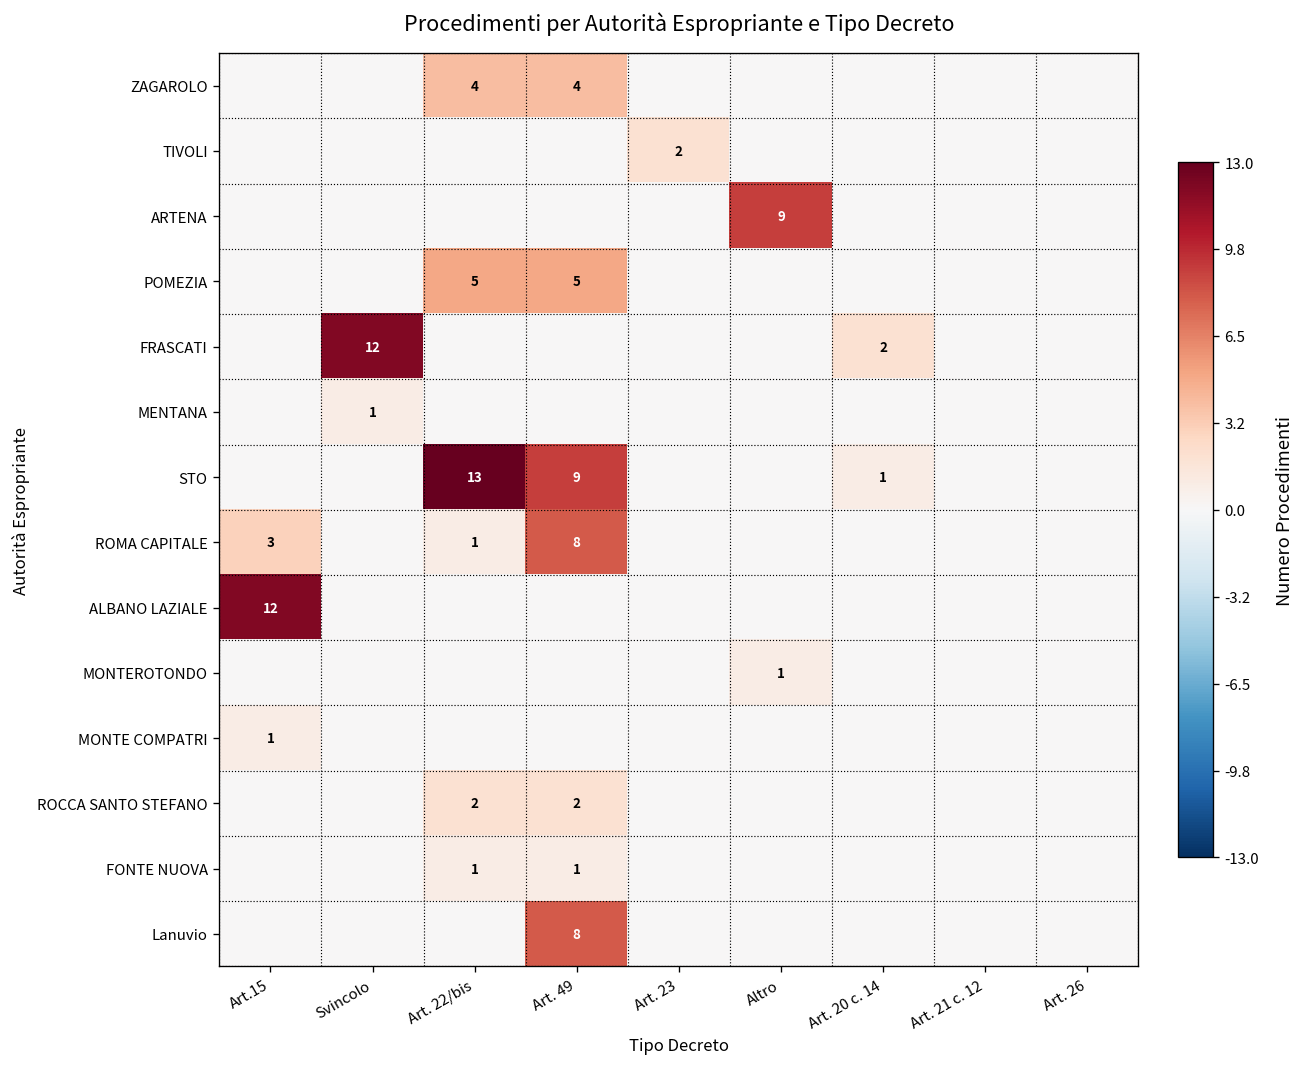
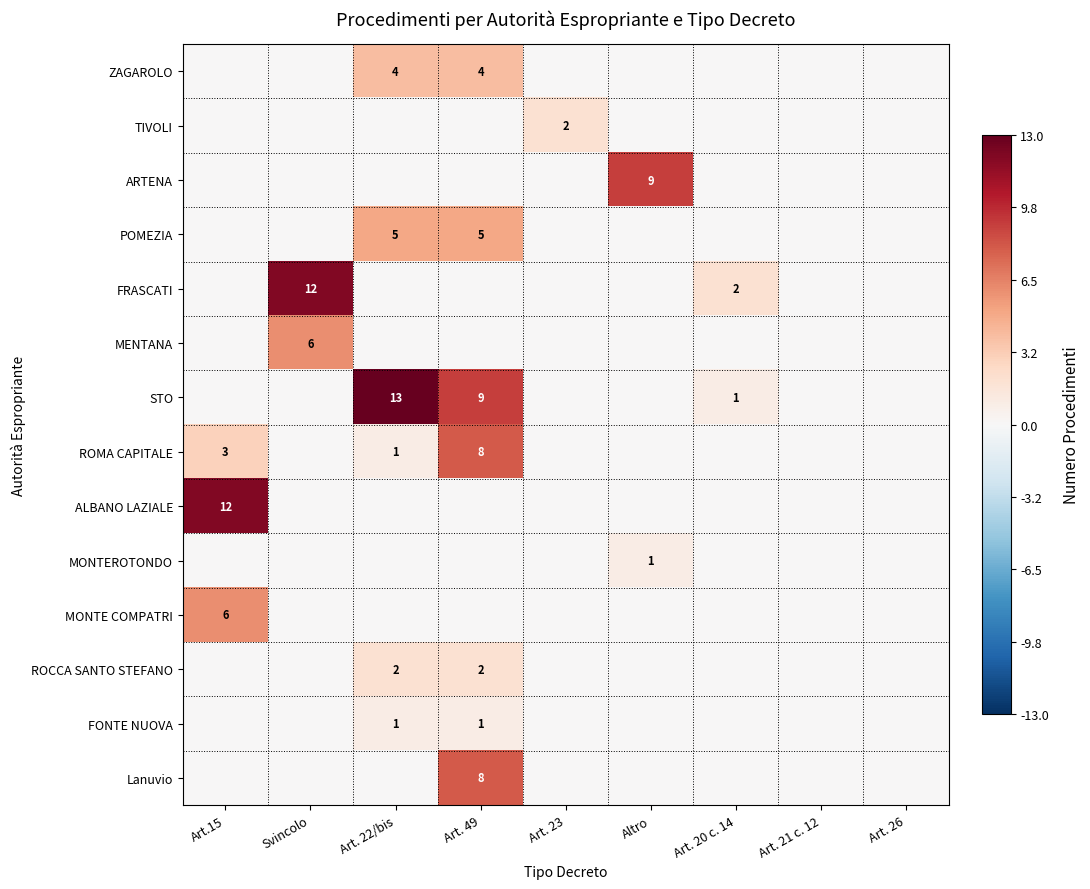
  {
    "ZAGAROLO": {
      "Art. 22/bis": 4,
      "Art. 49": 4
    },
    "TIVOLI": {
      "Art. 23": 2
    },
    "ARTENA": {
      "Altro": 9
    },
    "POMEZIA": {
      "Art. 22/bis": 5,
      "Art. 49": 5
    },
    "FRASCATI": {
      "Svincolo": 12,
      "Art. 20 c. 14": 2
    },
    "MENTANA": {
-     "Svincolo": 1
+     "Svincolo": 6
    },
    "STO": {
      "Art. 22/bis": 13,
      "Art. 49": 9,
      "Art. 20 c. 14": 1
    },
    "ROMA CAPITALE": {
      "Art.15": 3,
      "Art. 22/bis": 1,
      "Art. 49": 8
    },
    "ALBANO LAZIALE": {
      "Art.15": 12
    },
    "MONTEROTONDO": {
      "Altro": 1
    },
    "MONTE COMPATRI": {
-     "Art.15": 1
+     "Art.15": 6
    },
    "ROCCA SANTO STEFANO": {
      "Art. 22/bis": 2,
      "Art. 49": 2
    },
    "FONTE NUOVA": {
      "Art. 22/bis": 1,
      "Art. 49": 1
    },
    "Lanuvio": {
      "Art. 49": 8
    }
  }
